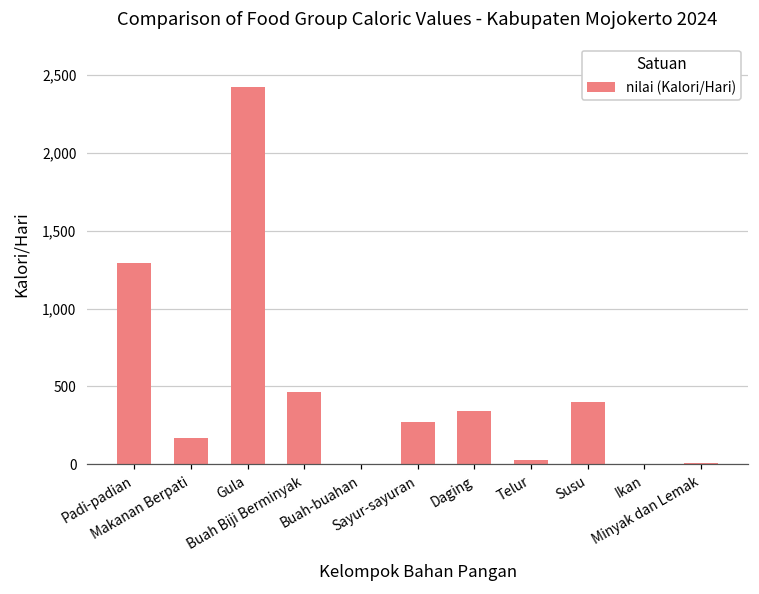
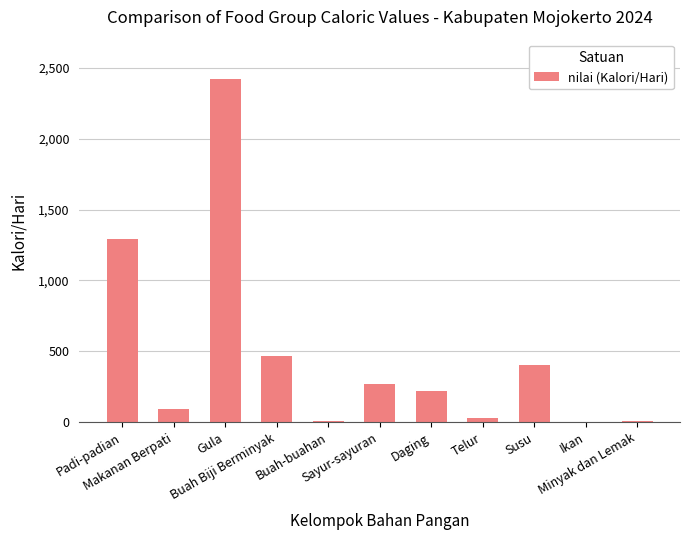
  {
    "Padi-padian": "1,290",
-   "Makanan Berpati": "170",
+   "Makanan Berpati": "90",
    "Gula": "2,420",
    "Buah Biji Berminyak": "460",
    "Sayur-sayuran": "270",
-   "Daging": "340",
+   "Daging": "220",
    "Telur": "30",
    "Susu": "400"
  }
